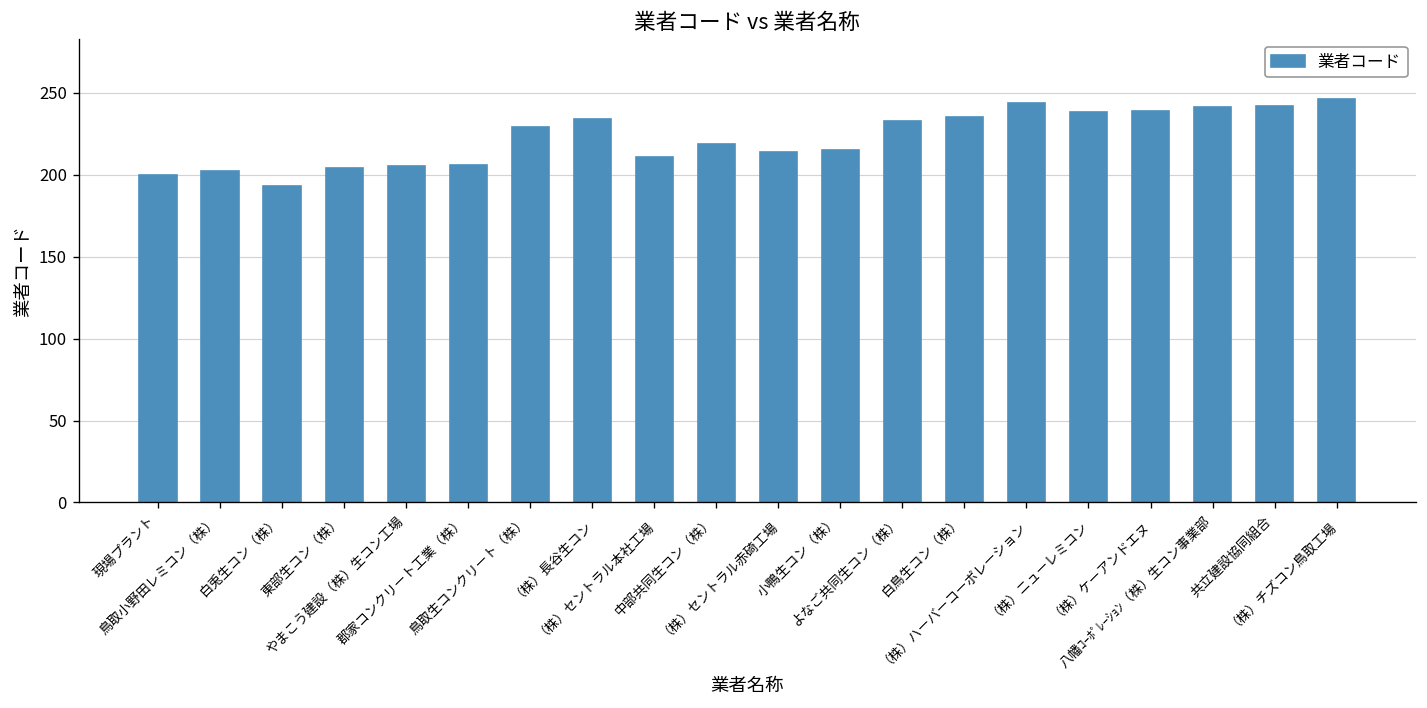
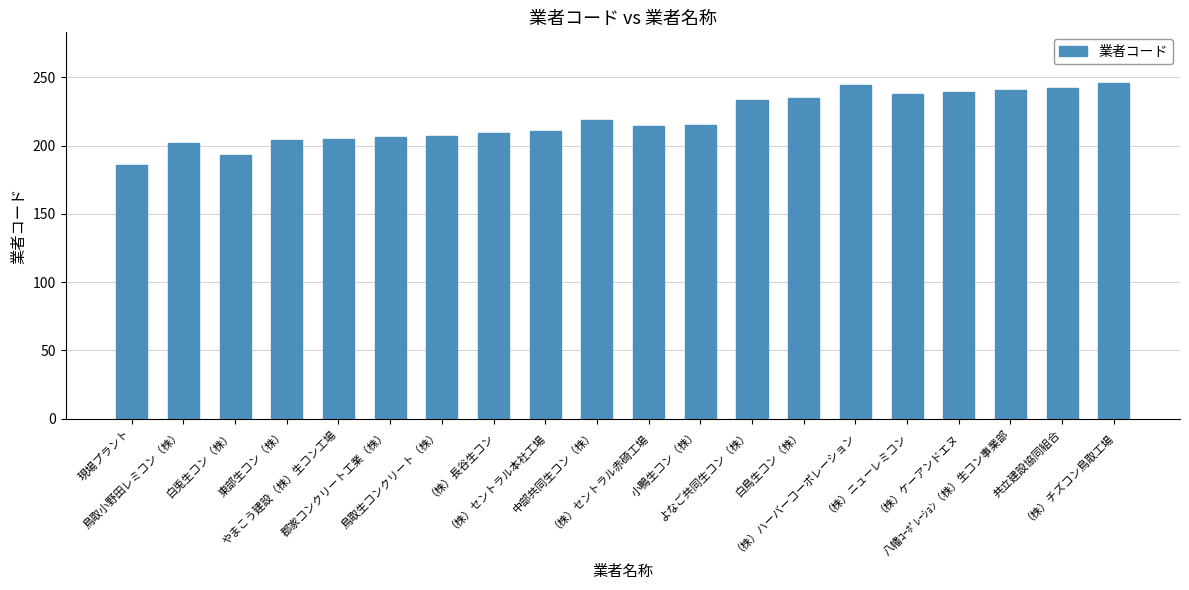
  {
-   "現場プラント": 200,
+   "現場プラント": 186,
    "鳥取小野田レミコン（株）": 202,
    "白兎生コン（株）": 193,
    "東部生コン（株）": 204,
    "やまこう建設（株）生コン工場": 205,
    "郡家コンクリート工業（株）": 206,
-   "鳥取生コンクリート（株）": 229,
-   "（株）長谷生コン": 234,
+   "鳥取生コンクリート（株）": 207,
+   "（株）長谷生コン": 209,
    "（株）セントラル本社工場": 211,
    "中部共同生コン（株）": 219,
    "（株）セントラル赤碕工場": 214,
    "小鴨生コン（株）": 215,
    "よなご共同生コン（株）": 233,
    "白鳥生コン（株）": 235,
    "（株）ハーバーコーポレーション": 244,
    "（株）ニューレミコン": 238,
    "（株）ケーアンドエヌ": 239,
    "八幡ｺｰﾎﾟﾚｰｼｮﾝ（株）生コン事業部": 241,
    "共立建設協同組合": 242,
    "（株）チズコン鳥取工場": 246
  }
